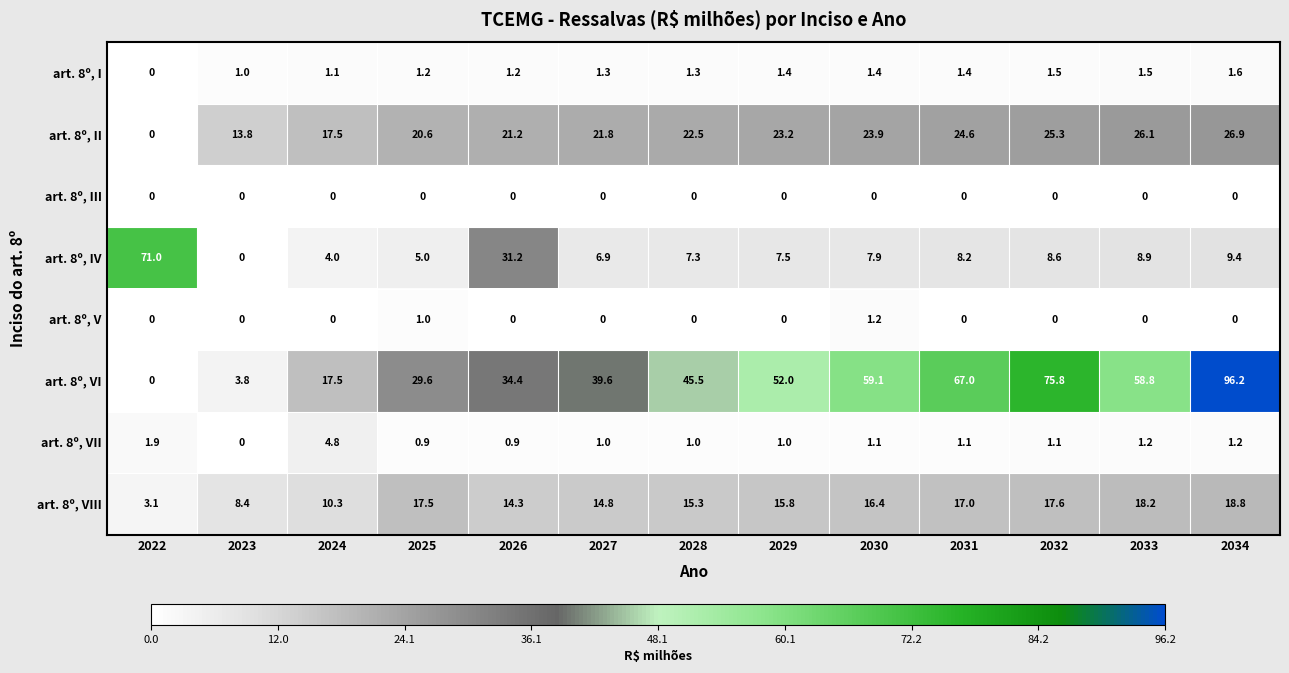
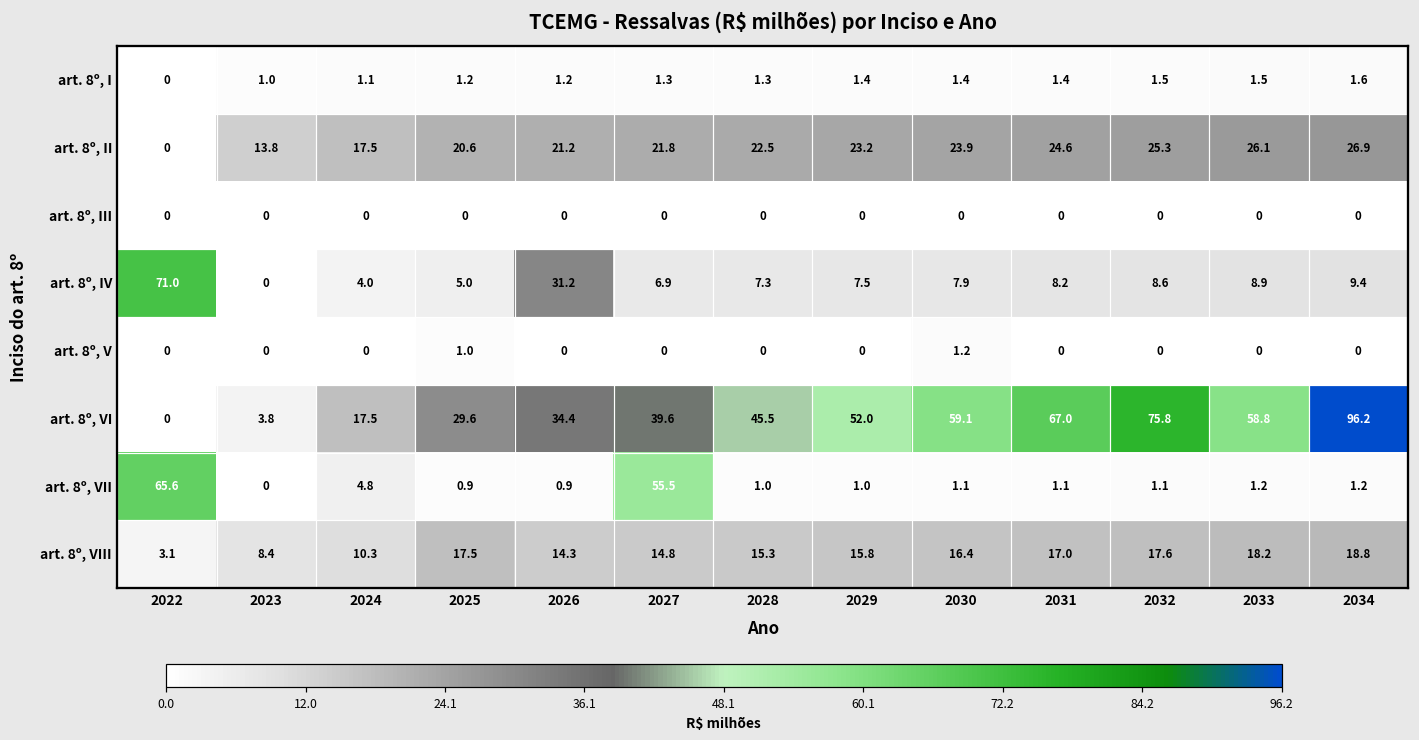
  {
    "art. 8º, I": {
      "2022": 0,
      "2023": 1.0,
      "2024": 1.1,
      "2025": 1.2,
      "2026": 1.2,
      "2027": 1.3,
      "2028": 1.3,
      "2029": 1.4,
      "2030": 1.4,
      "2031": 1.4,
      "2032": 1.5,
      "2033": 1.5,
      "2034": 1.6
    },
    "art. 8º, II": {
      "2022": 0,
      "2023": 13.8,
      "2024": 17.5,
      "2025": 20.6,
      "2026": 21.2,
      "2027": 21.8,
      "2028": 22.5,
      "2029": 23.2,
      "2030": 23.9,
      "2031": 24.6,
      "2032": 25.3,
      "2033": 26.1,
      "2034": 26.9
    },
    "art. 8º, III": {
      "2022": 0,
      "2023": 0,
      "2024": 0,
      "2025": 0,
      "2026": 0,
      "2027": 0,
      "2028": 0,
      "2029": 0,
      "2030": 0,
      "2031": 0,
      "2032": 0,
      "2033": 0,
      "2034": 0
    },
    "art. 8º, IV": {
      "2022": 71.0,
      "2023": 0,
      "2024": 4.0,
      "2025": 5.0,
      "2026": 31.2,
      "2027": 6.9,
      "2028": 7.3,
      "2029": 7.5,
      "2030": 7.9,
      "2031": 8.2,
      "2032": 8.6,
      "2033": 8.9,
      "2034": 9.4
    },
    "art. 8º, V": {
      "2022": 0,
      "2023": 0,
      "2024": 0,
      "2025": 1.0,
      "2026": 0,
      "2027": 0,
      "2028": 0,
      "2029": 0,
      "2030": 1.2,
      "2031": 0,
      "2032": 0,
      "2033": 0,
      "2034": 0
    },
    "art. 8º, VI": {
      "2022": 0,
      "2023": 3.8,
      "2024": 17.5,
      "2025": 29.6,
      "2026": 34.4,
      "2027": 39.6,
      "2028": 45.5,
      "2029": 52.0,
      "2030": 59.1,
      "2031": 67.0,
      "2032": 75.8,
      "2033": 58.8,
      "2034": 96.2
    },
    "art. 8º, VII": {
-     "2022": 1.9,
+     "2022": 65.6,
      "2023": 0,
      "2024": 4.8,
      "2025": 0.9,
      "2026": 0.9,
-     "2027": 1.0,
+     "2027": 55.5,
      "2028": 1.0,
      "2029": 1.0,
      "2030": 1.1,
      "2031": 1.1,
      "2032": 1.1,
      "2033": 1.2,
      "2034": 1.2
    },
    "art. 8º, VIII": {
      "2022": 3.1,
      "2023": 8.4,
      "2024": 10.3,
      "2025": 17.5,
      "2026": 14.3,
      "2027": 14.8,
      "2028": 15.3,
      "2029": 15.8,
      "2030": 16.4,
      "2031": 17.0,
      "2032": 17.6,
      "2033": 18.2,
      "2034": 18.8
    }
  }
